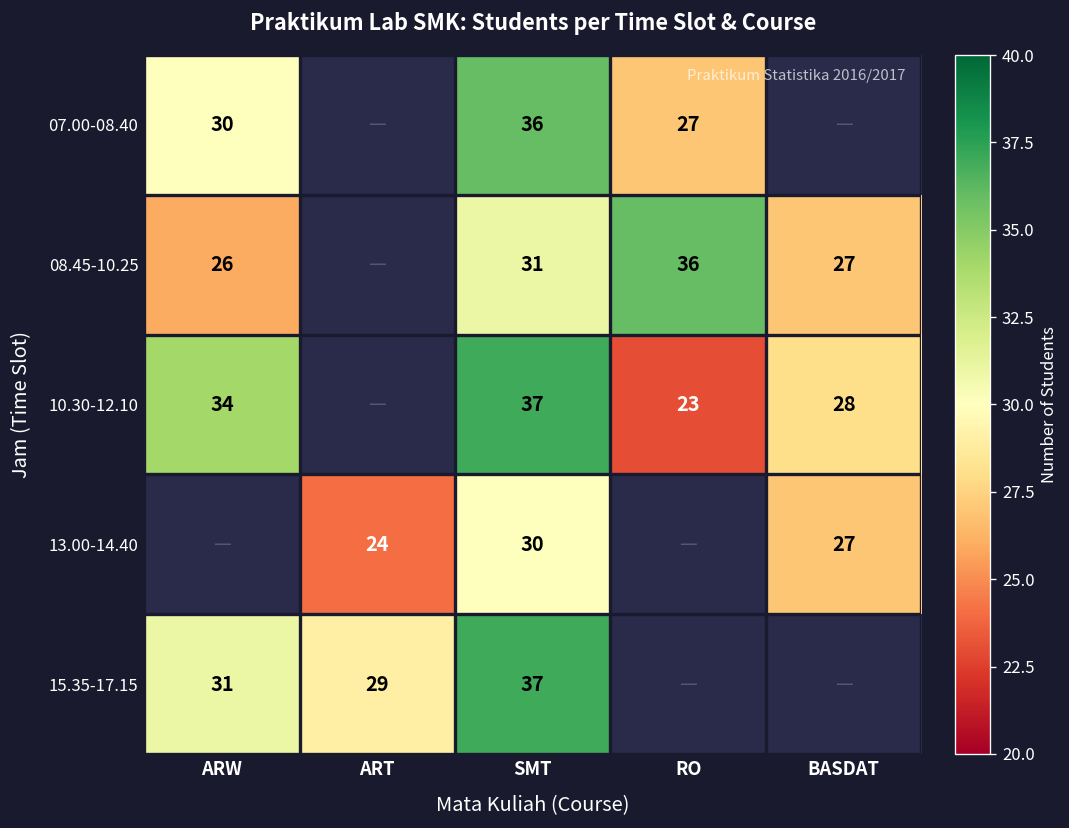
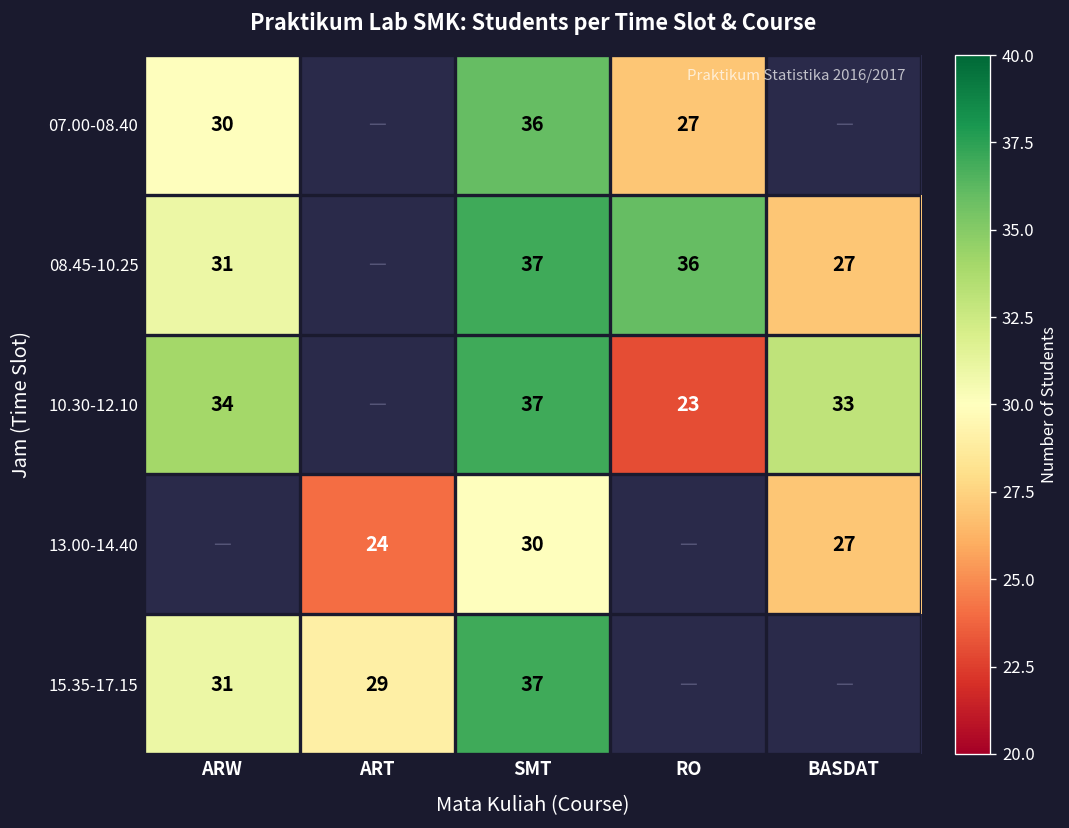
  {
    "07.00-08.40": {
      "ARW": 30,
      "SMT": 36,
      "RO": 27
    },
    "08.45-10.25": {
-     "ARW": 26,
-     "SMT": 31,
+     "ARW": 31,
+     "SMT": 37,
      "RO": 36,
      "BASDAT": 27
    },
    "10.30-12.10": {
      "ARW": 34,
      "SMT": 37,
      "RO": 23,
-     "BASDAT": 28
+     "BASDAT": 33
    },
    "13.00-14.40": {
      "ART": 24,
      "SMT": 30,
      "BASDAT": 27
    },
    "15.35-17.15": {
      "ARW": 31,
      "ART": 29,
      "SMT": 37
    }
  }
